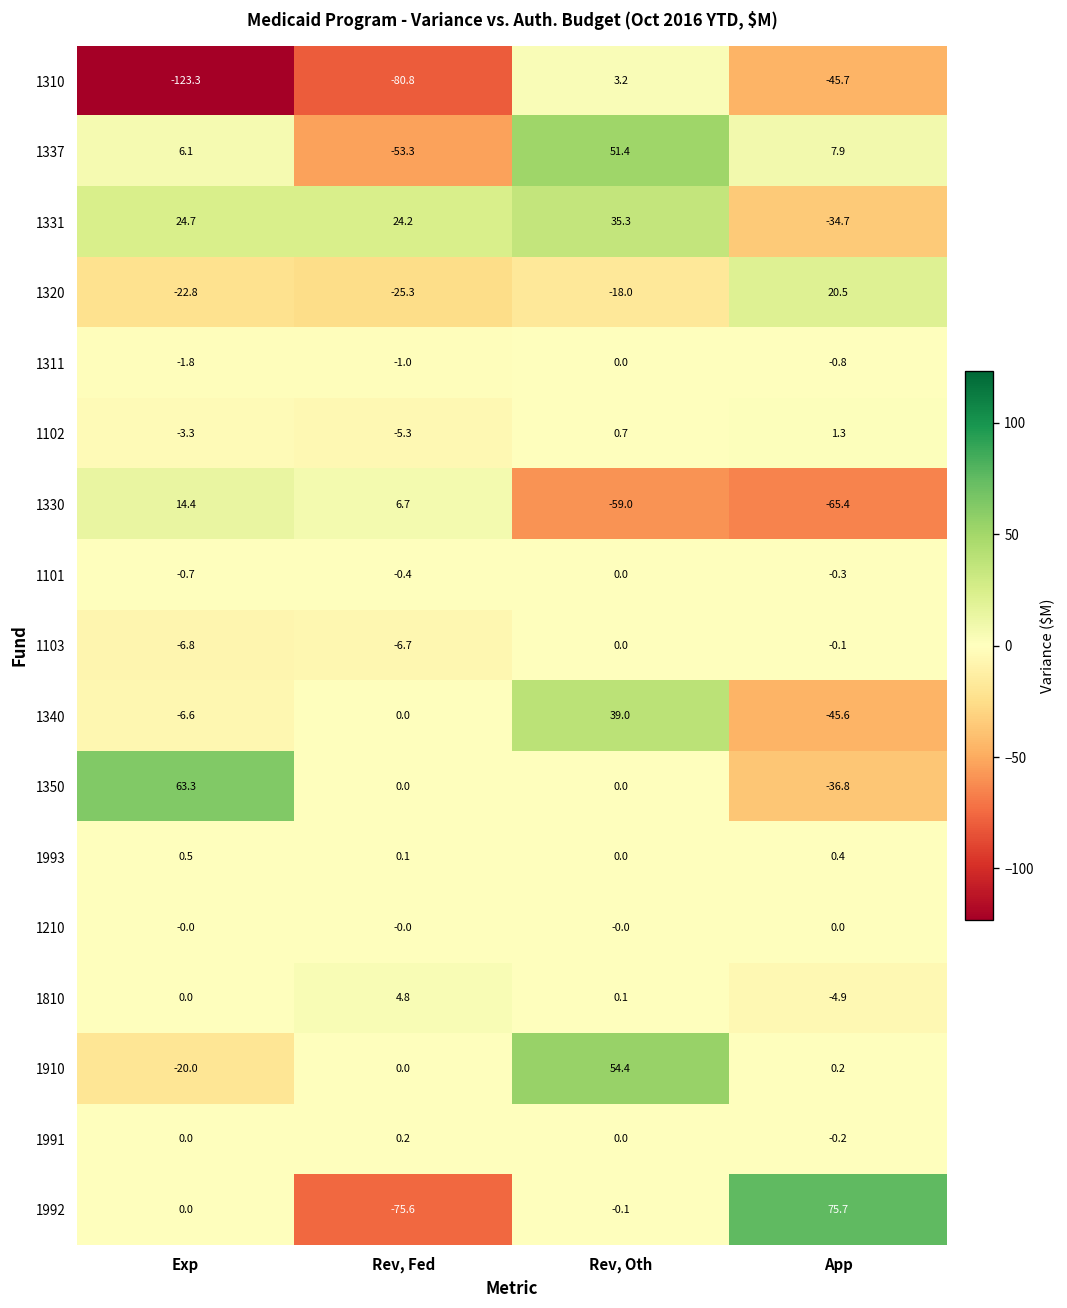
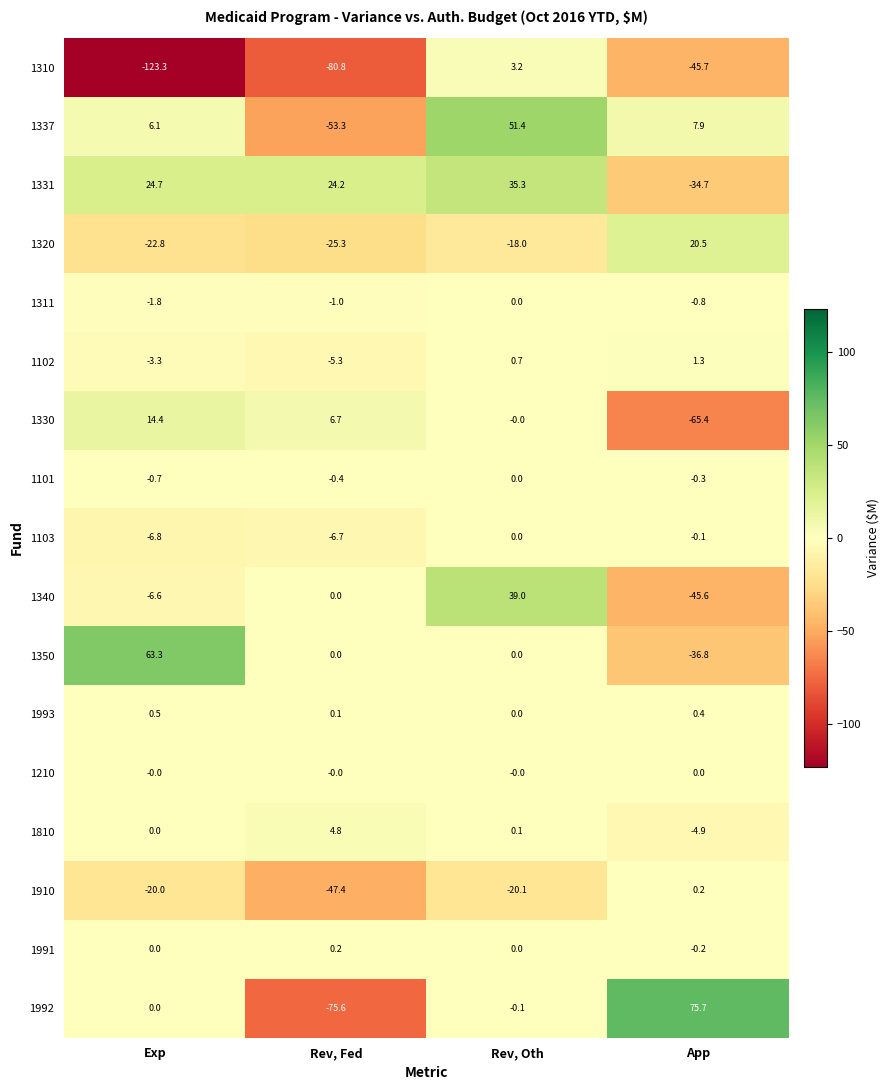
  {
    "1310": {
      "Exp": -123.3,
      "Rev, Fed": -80.8,
      "Rev, Oth": 3.2,
      "App": -45.7
    },
    "1337": {
      "Exp": 6.1,
      "Rev, Fed": -53.3,
      "Rev, Oth": 51.4,
      "App": 7.9
    },
    "1331": {
      "Exp": 24.7,
      "Rev, Fed": 24.2,
      "Rev, Oth": 35.3,
      "App": -34.7
    },
    "1320": {
      "Exp": -22.8,
      "Rev, Fed": -25.3,
      "Rev, Oth": -18.0,
      "App": 20.5
    },
    "1311": {
      "Exp": -1.8,
      "Rev, Fed": -1.0,
      "Rev, Oth": 0.0,
      "App": -0.8
    },
    "1102": {
      "Exp": -3.3,
      "Rev, Fed": -5.3,
      "Rev, Oth": 0.7,
      "App": 1.3
    },
    "1330": {
      "Exp": 14.4,
      "Rev, Fed": 6.7,
-     "Rev, Oth": -59.0,
+     "Rev, Oth": -0.0,
      "App": -65.4
    },
    "1101": {
      "Exp": -0.7,
      "Rev, Fed": -0.4,
      "Rev, Oth": 0.0,
      "App": -0.3
    },
    "1103": {
      "Exp": -6.8,
      "Rev, Fed": -6.7,
      "Rev, Oth": 0.0,
      "App": -0.1
    },
    "1340": {
      "Exp": -6.6,
      "Rev, Fed": 0.0,
      "Rev, Oth": 39.0,
      "App": -45.6
    },
    "1350": {
      "Exp": 63.3,
      "Rev, Fed": 0.0,
      "Rev, Oth": 0.0,
      "App": -36.8
    },
    "1993": {
      "Exp": 0.5,
      "Rev, Fed": 0.1,
      "Rev, Oth": 0.0,
      "App": 0.4
    },
    "1210": {
      "Exp": -0.0,
      "Rev, Fed": -0.0,
      "Rev, Oth": -0.0,
      "App": 0.0
    },
    "1810": {
      "Exp": 0.0,
      "Rev, Fed": 4.8,
      "Rev, Oth": 0.1,
      "App": -4.9
    },
    "1910": {
      "Exp": -20.0,
-     "Rev, Fed": 0.0,
-     "Rev, Oth": 54.4,
+     "Rev, Fed": -47.4,
+     "Rev, Oth": -20.1,
      "App": 0.2
    },
    "1991": {
      "Exp": 0.0,
      "Rev, Fed": 0.2,
      "Rev, Oth": 0.0,
      "App": -0.2
    },
    "1992": {
      "Exp": 0.0,
      "Rev, Fed": -75.6,
      "Rev, Oth": -0.1,
      "App": 75.7
    }
  }
